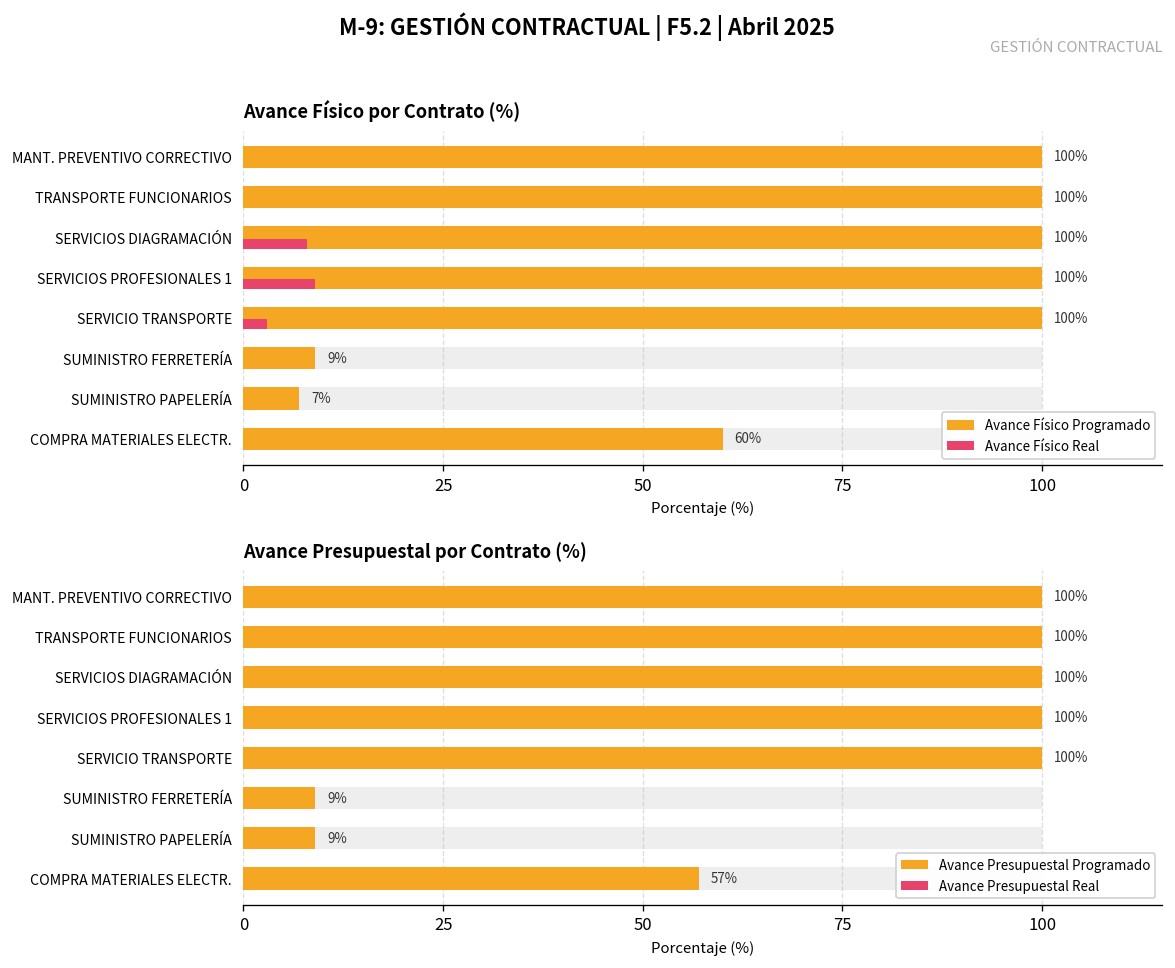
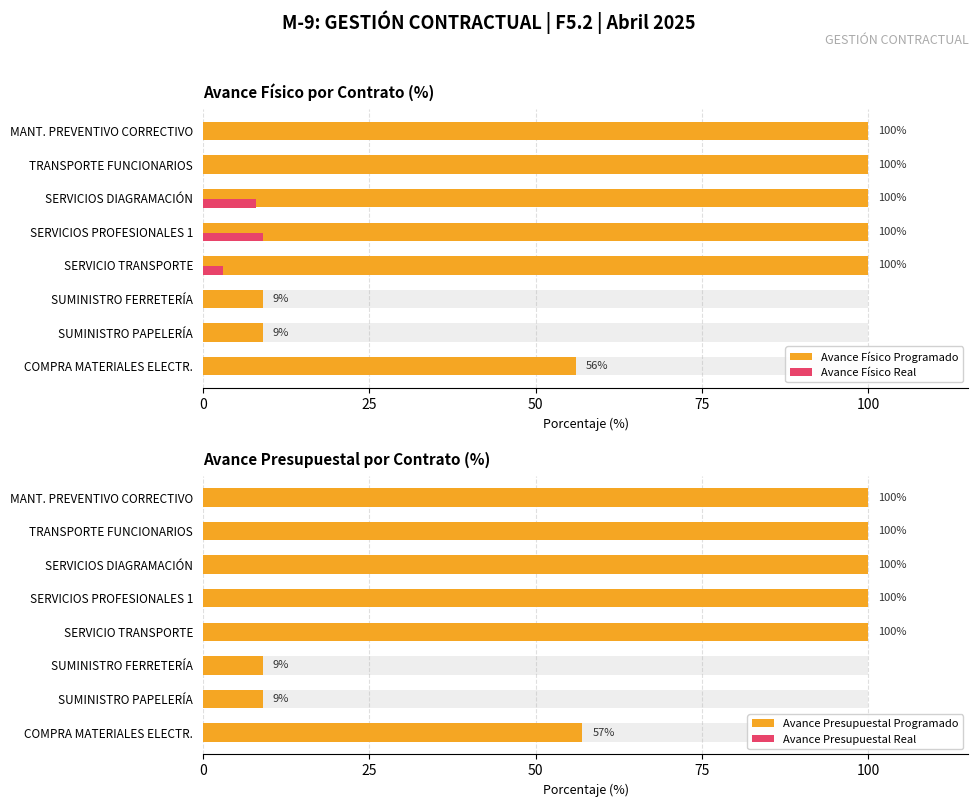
  {
    "Avance Físico por Contrato (%)": {
      "Avance Físico Programado": {
        "MANT. PREVENTIVO CORRECTIVO": "100%",
        "TRANSPORTE FUNCIONARIOS": "100%",
        "SERVICIOS DIAGRAMACIÓN": "100%",
        "SERVICIOS PROFESIONALES 1": "100%",
        "SERVICIO TRANSPORTE": "100%",
-       "SUMINISTRO PAPELERÍA": "7%",
-       "COMPRA MATERIALES ELECTR.": "60%"
+       "SUMINISTRO PAPELERÍA": "9%",
+       "COMPRA MATERIALES ELECTR.": "56%"
      },
      "Avance Físico Real": {
        "MANT. PREVENTIVO CORRECTIVO": "0",
        "TRANSPORTE FUNCIONARIOS": "0",
        "SUMINISTRO FERRETERÍA": "0",
        "SUMINISTRO PAPELERÍA": "0",
        "COMPRA MATERIALES ELECTR.": "0"
      }
    },
    "Avance Presupuestal por Contrato (%)": {
      "Avance Presupuestal Programado": {
        "MANT. PREVENTIVO CORRECTIVO": "100%",
        "TRANSPORTE FUNCIONARIOS": "100%",
        "SERVICIOS DIAGRAMACIÓN": "100%",
        "SERVICIOS PROFESIONALES 1": "100%",
        "SERVICIO TRANSPORTE": "100%"
      },
      "Avance Presupuestal Real": {
        "MANT. PREVENTIVO CORRECTIVO": "0",
        "TRANSPORTE FUNCIONARIOS": "0",
        "SERVICIOS DIAGRAMACIÓN": "0",
        "SERVICIOS PROFESIONALES 1": "0",
        "SERVICIO TRANSPORTE": "0",
        "SUMINISTRO FERRETERÍA": "0",
        "SUMINISTRO PAPELERÍA": "0",
        "COMPRA MATERIALES ELECTR.": "0"
      }
    }
  }
